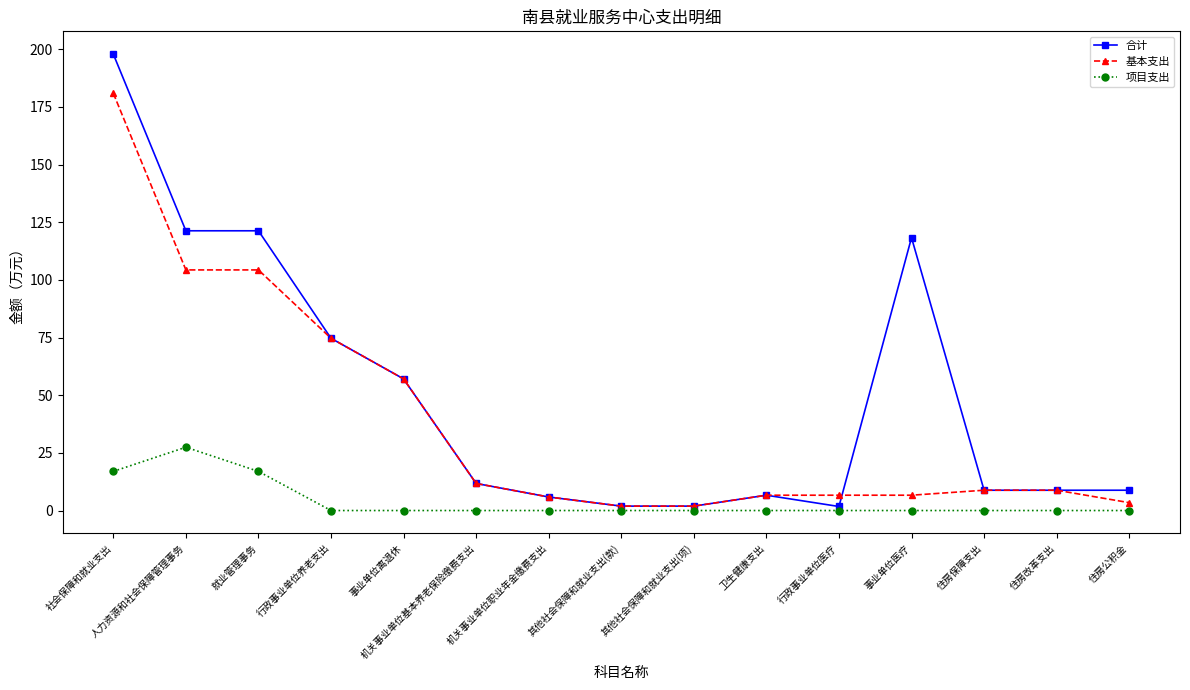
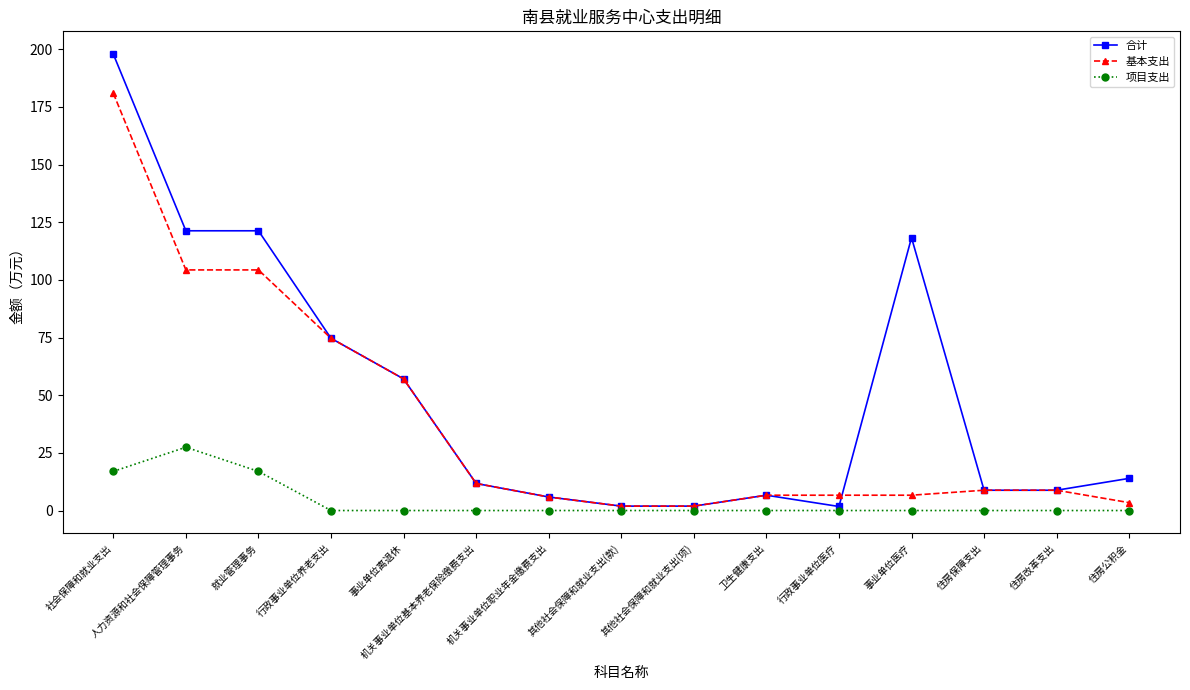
  {
    "合计": {
      "社会保障和就业支出": 198,
      "人力资源和社会保障管理事务": 121,
      "就业管理事务": 121,
      "行政事业单位医疗": 2,
      "事业单位医疗": 118,
-     "住房公积金": 9
+     "住房公积金": 14
    },
    "基本支出": {
      "社会保障和就业支出": 181,
      "人力资源和社会保障管理事务": 104,
      "就业管理事务": 104,
      "行政事业单位医疗": 7,
      "事业单位医疗": 7,
      "住房公积金": 3
    },
    "项目支出": {
      "社会保障和就业支出": 17,
      "人力资源和社会保障管理事务": 27,
      "就业管理事务": 17,
      "行政事业单位养老支出": 0,
      "事业单位离退休": 0,
      "机关事业单位基本养老保险缴费支出": 0,
      "机关事业单位职业年金缴费支出": 0,
      "其他社会保障和就业支出(款)": 0,
      "其他社会保障和就业支出(项)": 0,
      "卫生健康支出": 0,
      "行政事业单位医疗": 0,
      "事业单位医疗": 0,
      "住房保障支出": 0,
      "住房改革支出": 0,
      "住房公积金": 0
    }
  }
